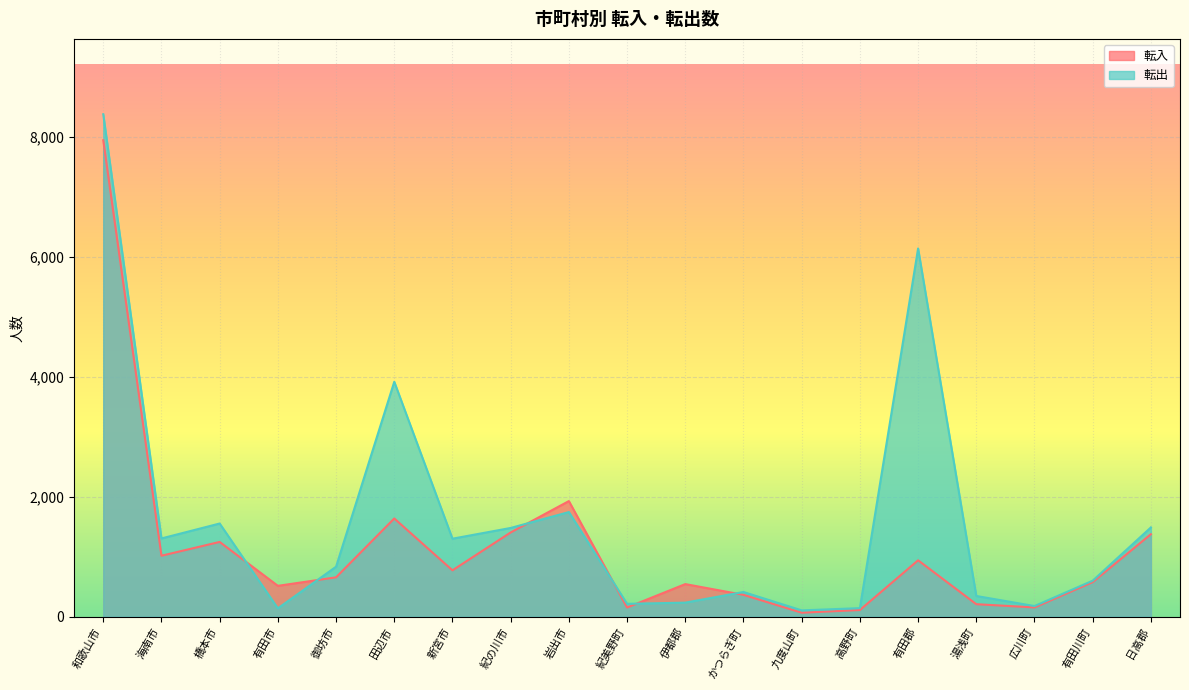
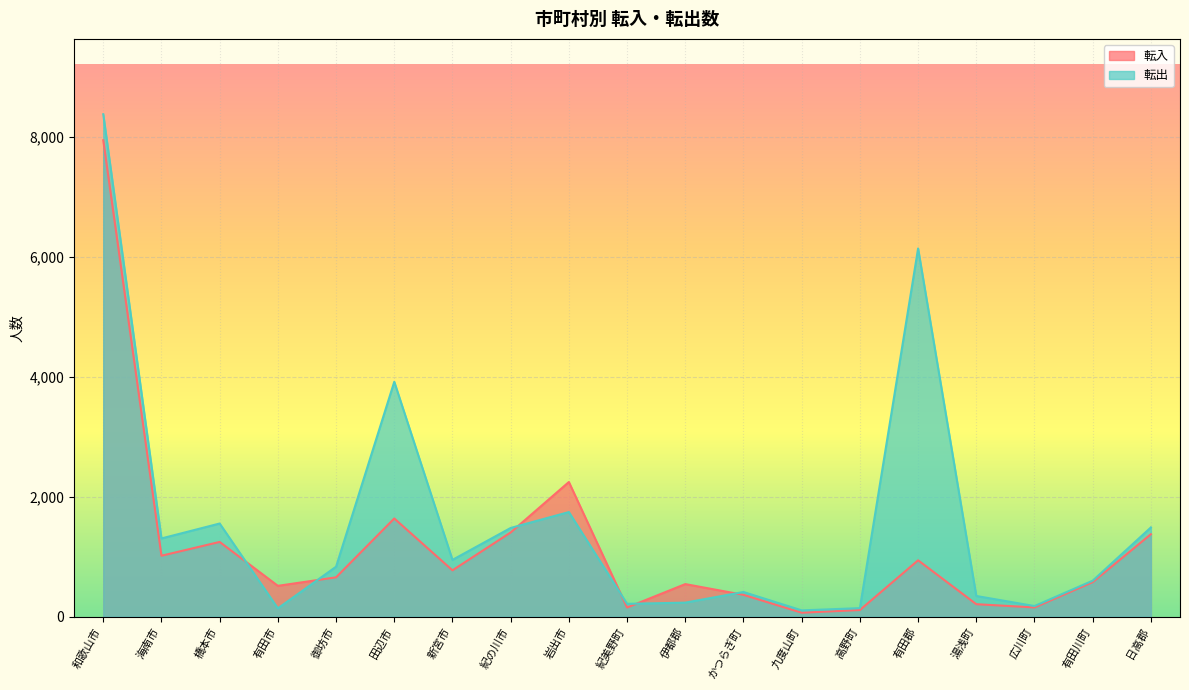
  {
    "転入": {
      "和歌山市": "7,900",
      "海南市": "1,000",
      "橋本市": "1,200",
      "有田市": "500",
      "御坊市": "700",
      "田辺市": "1,600",
      "新宮市": "800",
      "紀の川市": "1,400",
-     "岩出市": "1,900",
+     "岩出市": "2,200",
      "紀美野町": "200",
      "伊都郡": "500",
      "かつらぎ町": "400",
      "有田郡": "900",
      "湯浅町": "200",
      "日高郡": "1,400"
    },
    "転出": {
      "和歌山市": "8,400",
      "海南市": "1,300",
      "橋本市": "1,600",
      "有田市": "100",
      "御坊市": "800",
      "田辺市": "3,900",
-     "新宮市": "1,300",
+     "新宮市": "900",
      "紀の川市": "1,500",
      "岩出市": "1,700",
      "紀美野町": "200",
      "伊都郡": "200",
      "かつらぎ町": "400",
      "有田郡": "6,100",
      "湯浅町": "300",
      "日高郡": "1,500"
    }
  }
